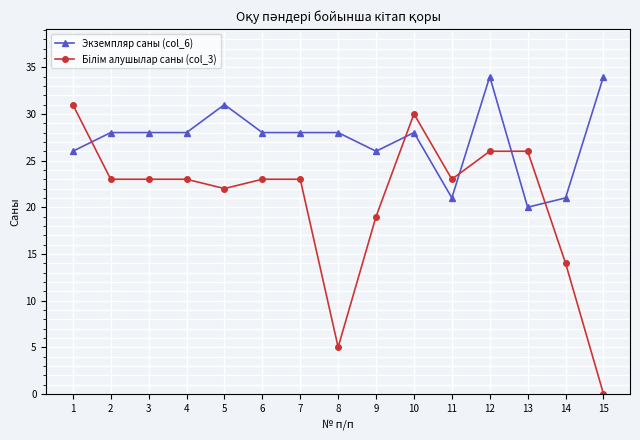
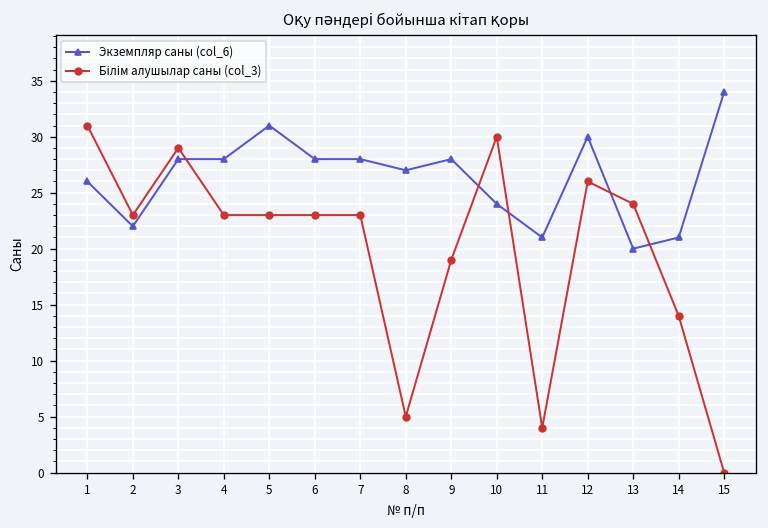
  {
    "Экземпляр саны (col_6)": {
      "1": 26,
-     "2": 28,
+     "2": 22,
      "3": 28,
      "4": 28,
      "5": 31,
      "6": 28,
      "7": 28,
-     "8": 28,
-     "9": 26,
-     "10": 28,
+     "8": 27,
+     "9": 28,
+     "10": 24,
      "11": 21,
-     "12": 34,
+     "12": 30,
      "13": 20,
      "14": 21,
      "15": 34
    },
    "Білім алушылар саны (col_3)": {
      "1": 31,
      "2": 23,
-     "3": 23,
+     "3": 29,
      "4": 23,
-     "5": 22,
+     "5": 23,
      "6": 23,
      "7": 23,
      "8": 5,
      "9": 19,
      "10": 30,
-     "11": 23,
+     "11": 4,
      "12": 26,
-     "13": 26,
+     "13": 24,
      "14": 14,
      "15": 0
    }
  }
